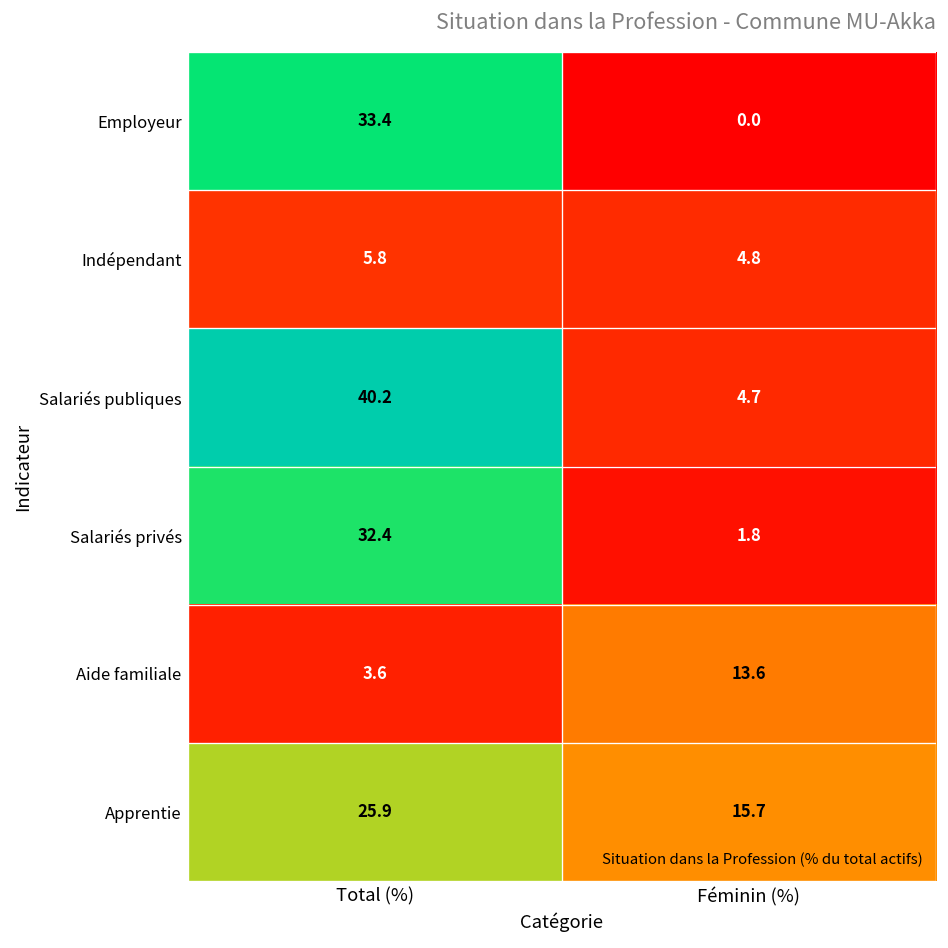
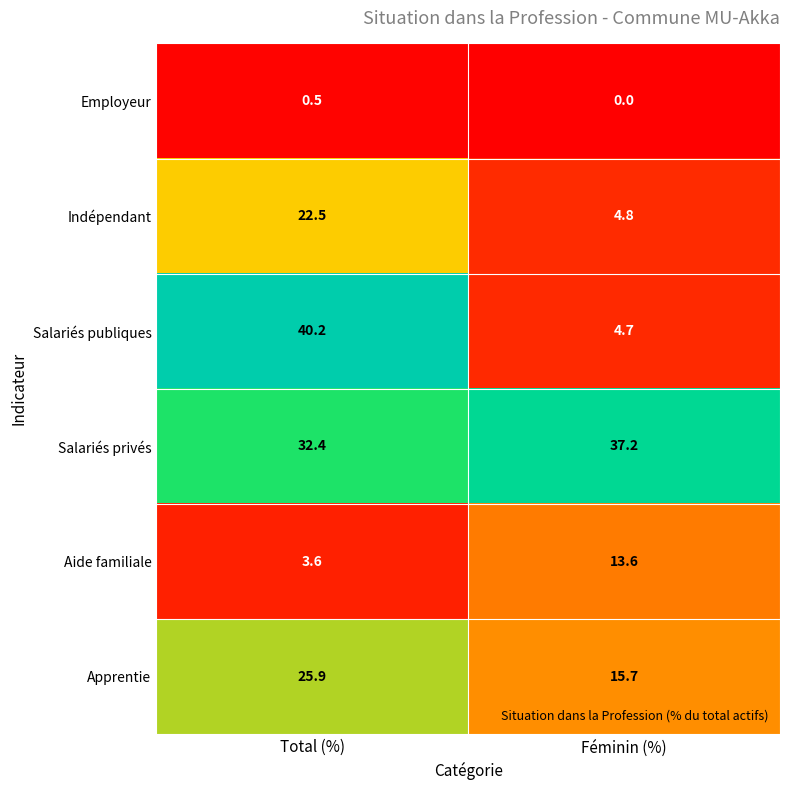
  {
    "Employeur": {
-     "Total (%)": 33.4,
+     "Total (%)": 0.5,
      "Féminin (%)": 0.0
    },
    "Indépendant": {
-     "Total (%)": 5.8,
+     "Total (%)": 22.5,
      "Féminin (%)": 4.8
    },
    "Salariés publiques": {
      "Total (%)": 40.2,
      "Féminin (%)": 4.7
    },
    "Salariés privés": {
      "Total (%)": 32.4,
-     "Féminin (%)": 1.8
+     "Féminin (%)": 37.2
    },
    "Aide familiale": {
      "Total (%)": 3.6,
      "Féminin (%)": 13.6
    },
    "Apprentie": {
      "Total (%)": 25.9,
      "Féminin (%)": 15.7
    }
  }
